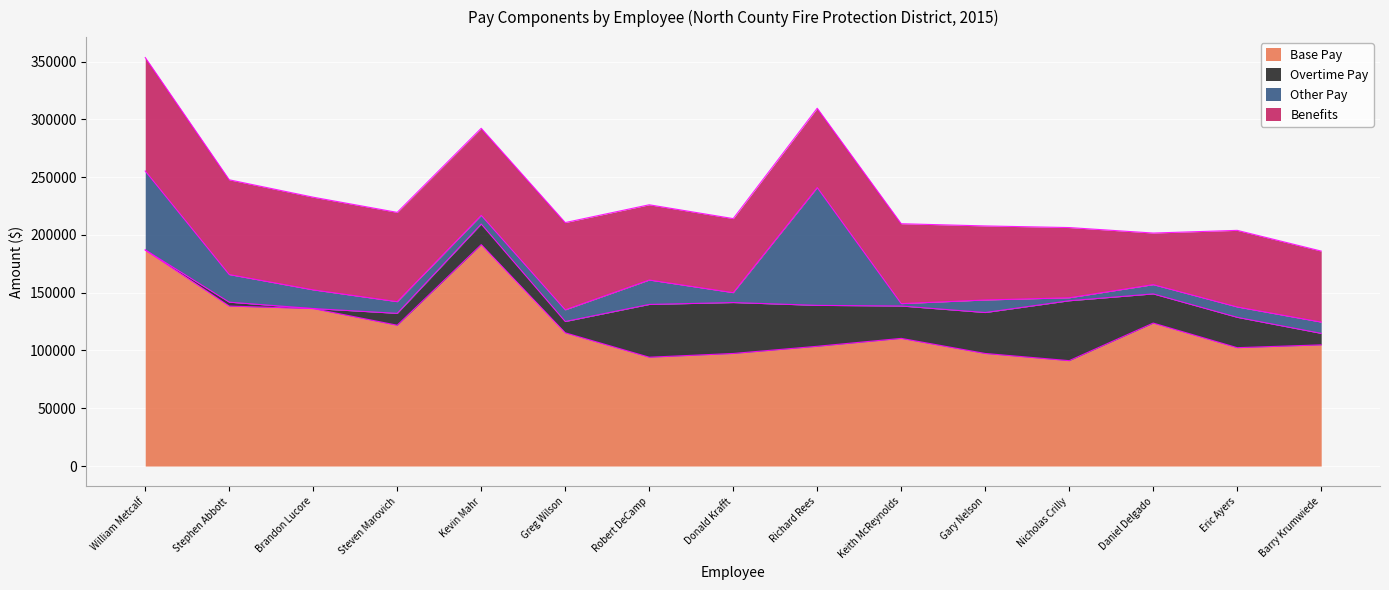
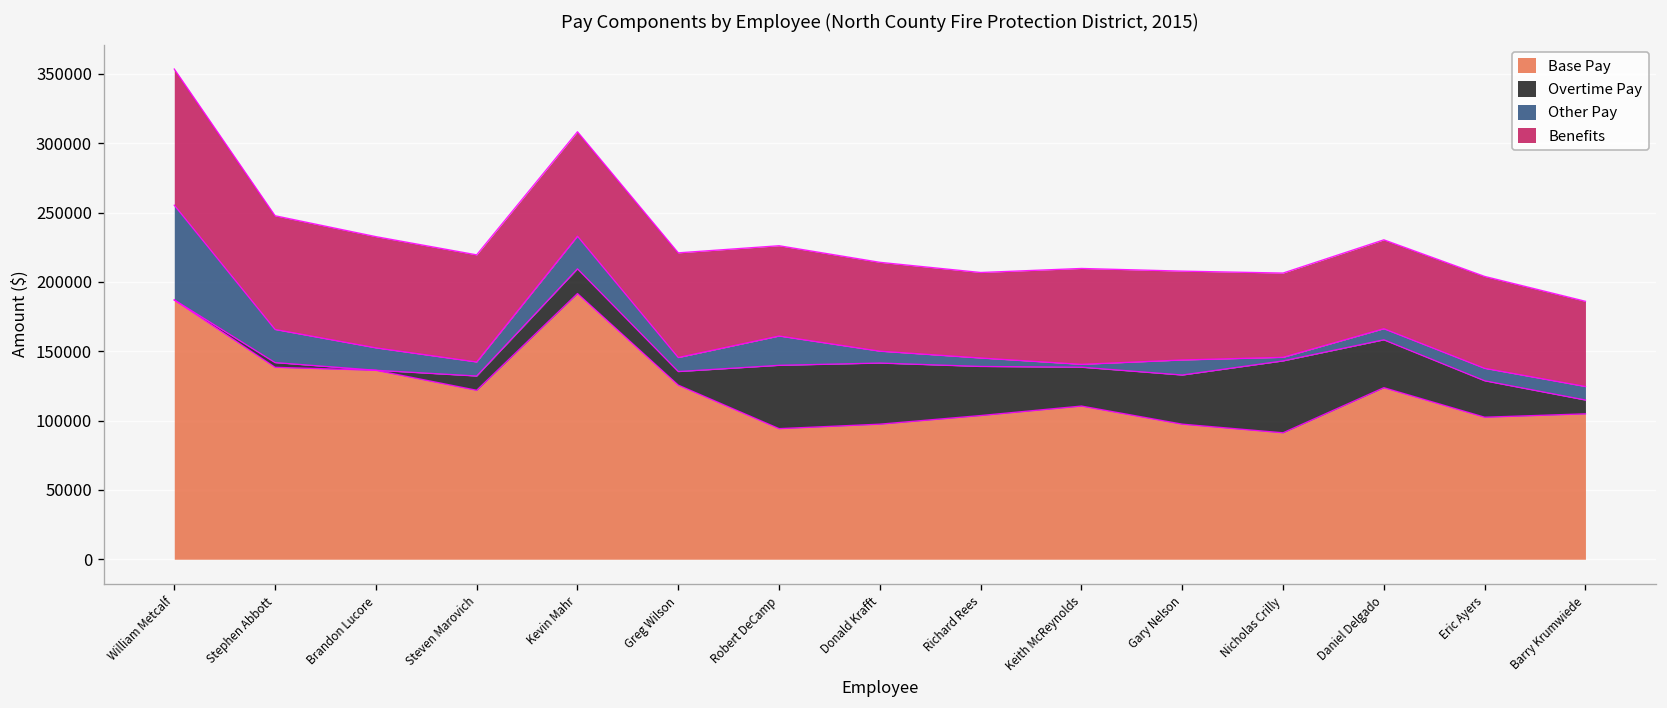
  {
    "Base Pay": {
      "Stephen Abbott": 138000,
      "Steven Marovich": 122000,
      "Kevin Mahr": 192000,
-     "Greg Wilson": 115000,
+     "Greg Wilson": 126000,
      "Robert DeCamp": 94000,
      "Donald Krafft": 97000,
      "Richard Rees": 104000,
      "Keith McReynolds": 110000,
      "Gary Nelson": 97000,
      "Nicholas Crilly": 91000,
      "Daniel Delgado": 124000,
      "Eric Ayers": 102000,
      "Barry Krumwiede": 105000
    },
    "Overtime Pay": {
      "Stephen Abbott": 3000,
      "Steven Marovich": 10000,
      "Kevin Mahr": 18000,
      "Greg Wilson": 10000,
      "Robert DeCamp": 46000,
      "Donald Krafft": 44000,
      "Richard Rees": 35000,
      "Gary Nelson": 35000,
      "Nicholas Crilly": 52000,
-     "Daniel Delgado": 25000,
+     "Daniel Delgado": 35000,
      "Eric Ayers": 26000,
      "Barry Krumwiede": 10000
    },
    "Other Pay": {
      "William Metcalf": 68000,
      "Stephen Abbott": 24000,
      "Brandon Lucore": 16000,
      "Steven Marovich": 10000,
-     "Kevin Mahr": 8000,
+     "Kevin Mahr": 24000,
      "Greg Wilson": 10000,
      "Robert DeCamp": 21000,
      "Donald Krafft": 9000,
-     "Richard Rees": 102000,
+     "Richard Rees": 6000,
      "Gary Nelson": 11000,
      "Nicholas Crilly": 3000,
      "Daniel Delgado": 8000,
      "Eric Ayers": 9000,
      "Barry Krumwiede": 10000
    },
    "Benefits": {
      "William Metcalf": 98000,
      "Stephen Abbott": 82000,
      "Brandon Lucore": 80000,
      "Steven Marovich": 77000,
      "Kevin Mahr": 75000,
      "Greg Wilson": 76000,
      "Robert DeCamp": 65000,
      "Donald Krafft": 64000,
-     "Richard Rees": 69000,
+     "Richard Rees": 62000,
      "Keith McReynolds": 69000,
      "Gary Nelson": 64000,
      "Nicholas Crilly": 61000,
-     "Daniel Delgado": 45000,
+     "Daniel Delgado": 64000,
      "Eric Ayers": 66000,
      "Barry Krumwiede": 61000
    }
  }
